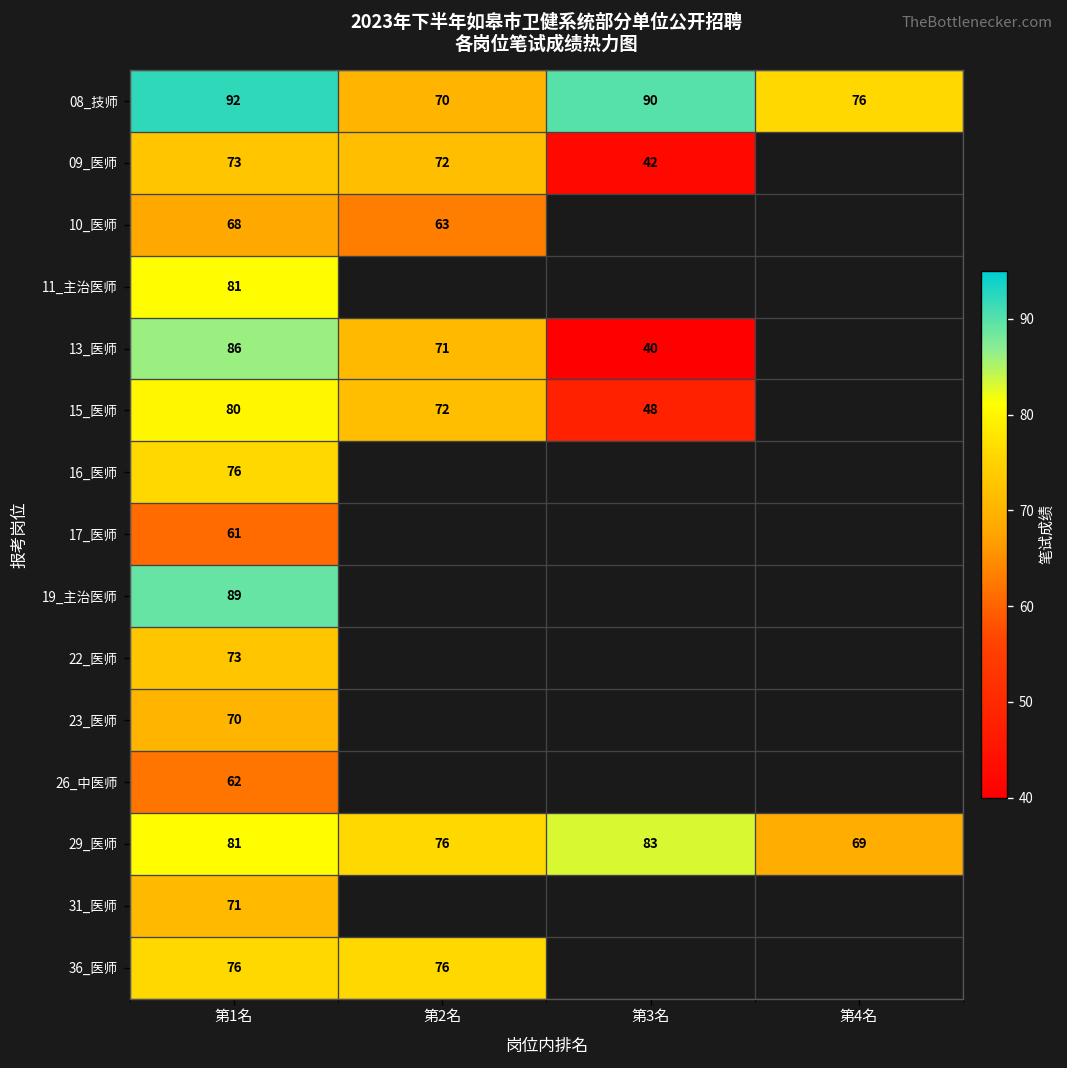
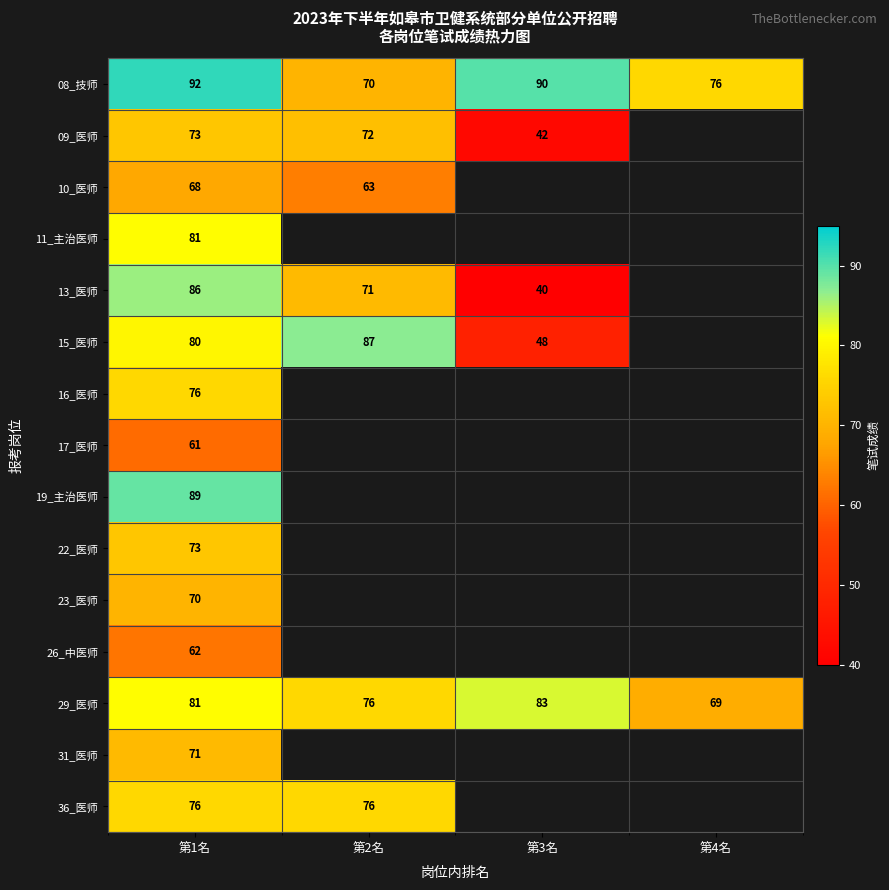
  {
    "08_技师": {
      "第1名": 92,
      "第2名": 70,
      "第3名": 90,
      "第4名": 76
    },
    "09_医师": {
      "第1名": 73,
      "第2名": 72,
      "第3名": 42
    },
    "10_医师": {
      "第1名": 68,
      "第2名": 63
    },
    "11_主治医师": {
      "第1名": 81
    },
    "13_医师": {
      "第1名": 86,
      "第2名": 71,
      "第3名": 40
    },
    "15_医师": {
      "第1名": 80,
-     "第2名": 72,
+     "第2名": 87,
      "第3名": 48
    },
    "16_医师": {
      "第1名": 76
    },
    "17_医师": {
      "第1名": 61
    },
    "19_主治医师": {
      "第1名": 89
    },
    "22_医师": {
      "第1名": 73
    },
    "23_医师": {
      "第1名": 70
    },
    "26_中医师": {
      "第1名": 62
    },
    "29_医师": {
      "第1名": 81,
      "第2名": 76,
      "第3名": 83,
      "第4名": 69
    },
    "31_医师": {
      "第1名": 71
    },
    "36_医师": {
      "第1名": 76,
      "第2名": 76
    }
  }
